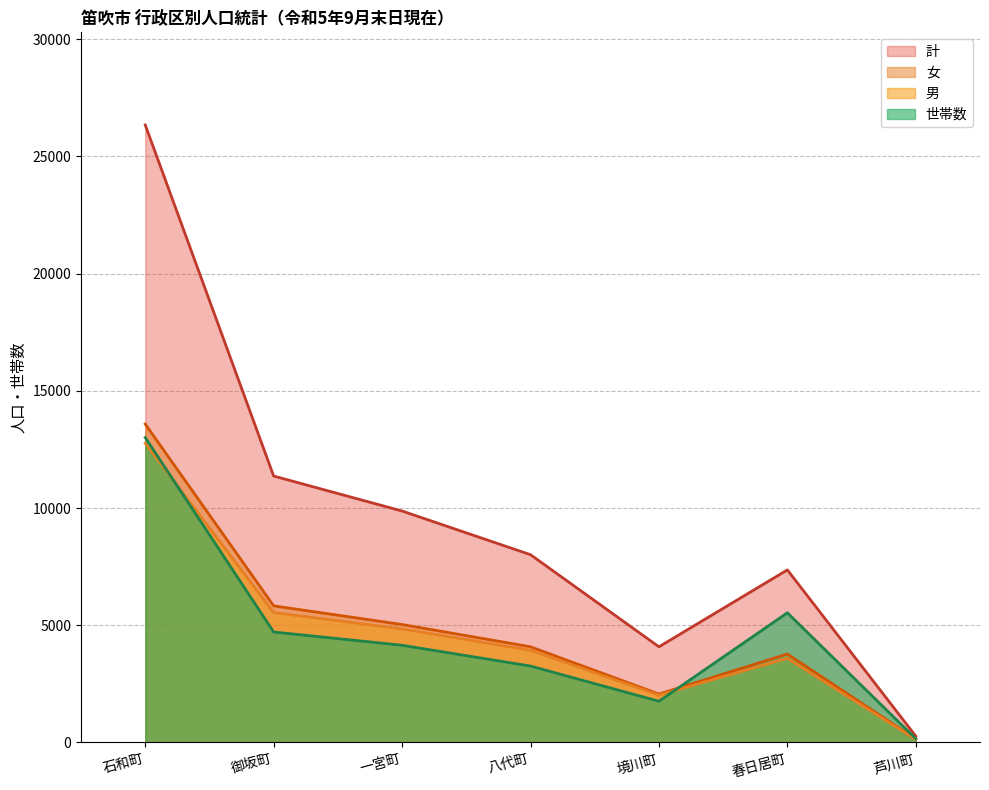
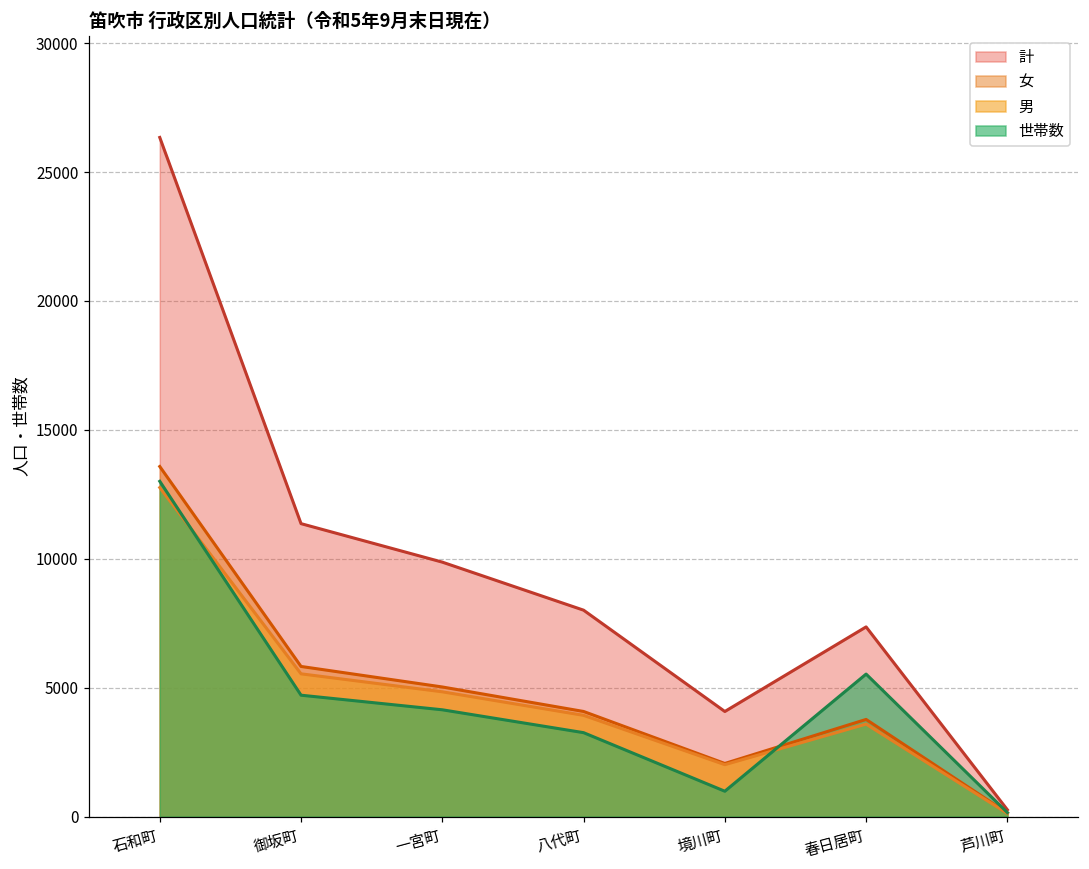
  {
    "世帯数": {
      "石和町": 13000,
      "御坂町": 4700,
      "一宮町": 4100,
      "八代町": 3300,
-     "境川町": 1800,
+     "境川町": 1000,
      "春日居町": 5500
    }
  }
